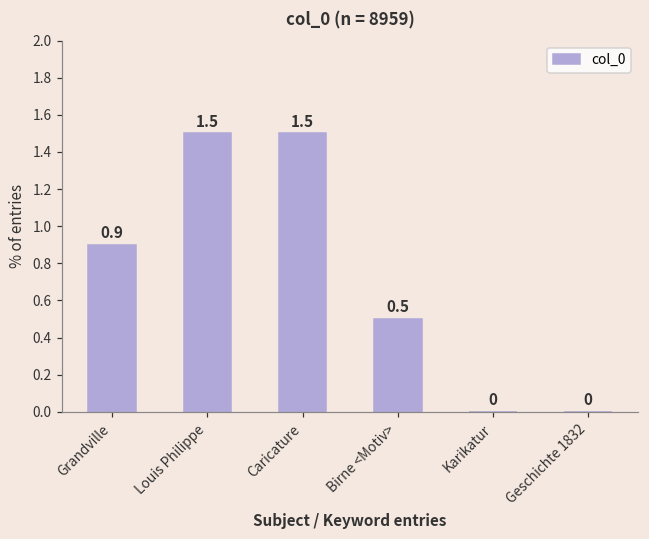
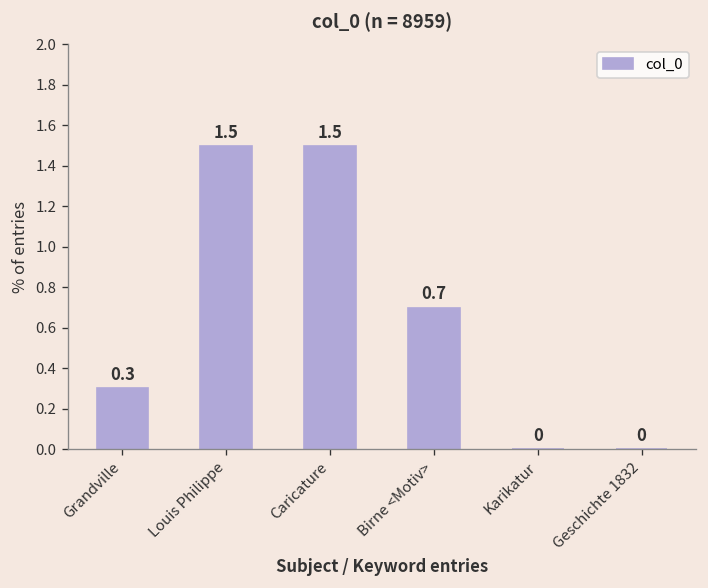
  {
-   "Grandville": 0.9,
+   "Grandville": 0.3,
    "Louis Philippe": 1.5,
    "Caricature": 1.5,
-   "Birne <Motiv>": 0.5,
+   "Birne <Motiv>": 0.7,
    "Karikatur": 0,
    "Geschichte 1832": 0
  }
